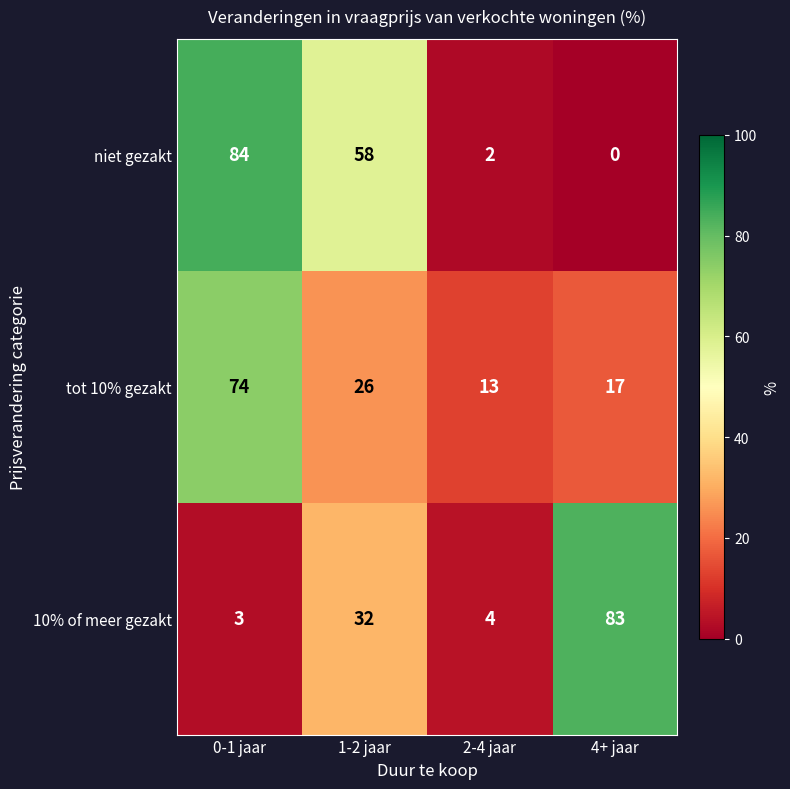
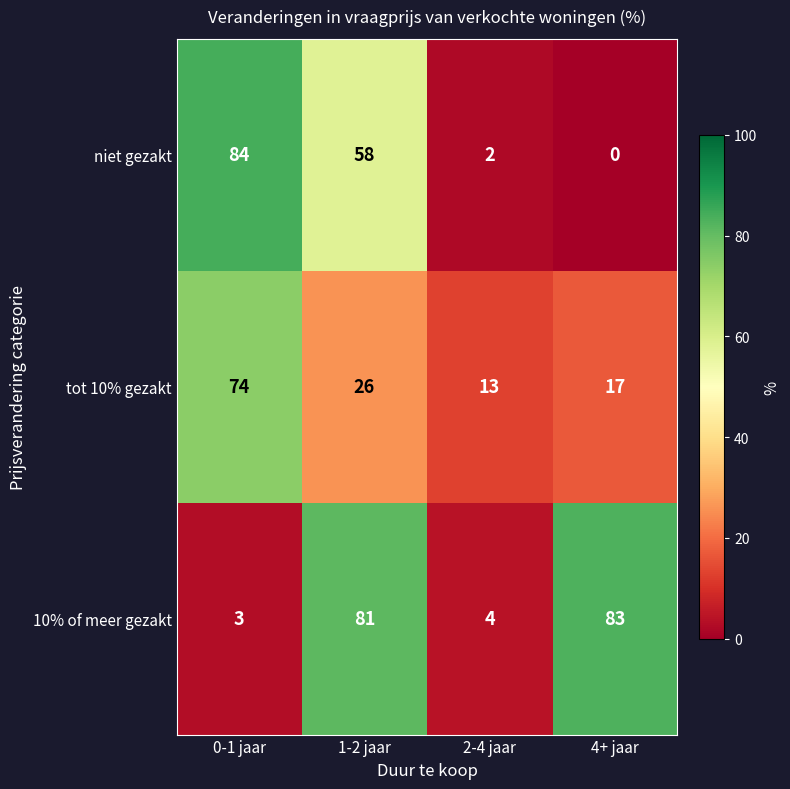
  {
    "niet gezakt": {
      "0-1 jaar": 84,
      "1-2 jaar": 58,
      "2-4 jaar": 2,
      "4+ jaar": 0
    },
    "tot 10% gezakt": {
      "0-1 jaar": 74,
      "1-2 jaar": 26,
      "2-4 jaar": 13,
      "4+ jaar": 17
    },
    "10% of meer gezakt": {
      "0-1 jaar": 3,
-     "1-2 jaar": 32,
+     "1-2 jaar": 81,
      "2-4 jaar": 4,
      "4+ jaar": 83
    }
  }
